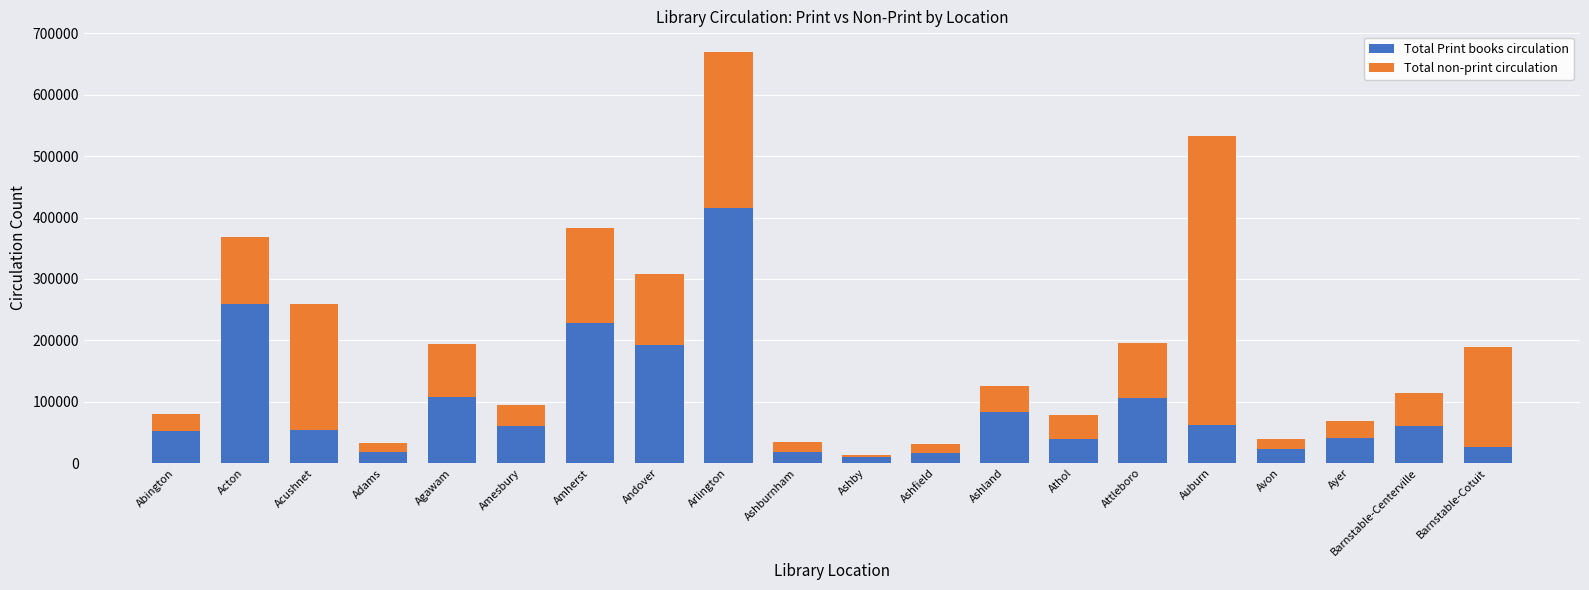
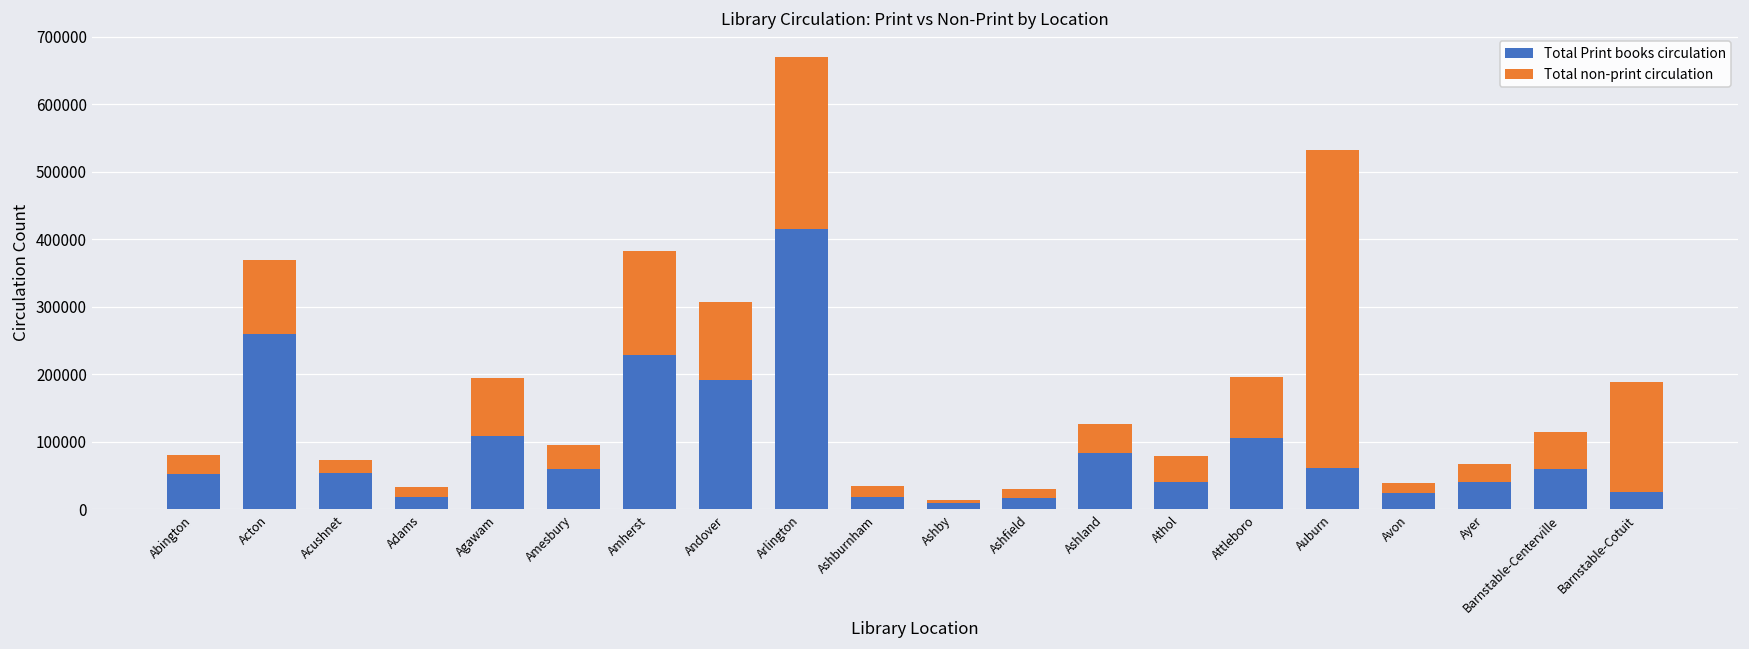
  {
    "Total Print books circulation": {
      "Abington": 50000,
      "Acton": 260000,
      "Acushnet": 50000,
      "Adams": 20000,
      "Agawam": 110000,
      "Amesbury": 60000,
      "Amherst": 230000,
      "Andover": 190000,
      "Arlington": 420000,
      "Ashburnham": 20000,
      "Ashby": 10000,
      "Ashfield": 20000,
      "Ashland": 80000,
      "Athol": 40000,
      "Attleboro": 110000,
      "Auburn": 60000,
      "Avon": 20000,
      "Ayer": 40000,
      "Barnstable-Centerville": 60000,
      "Barnstable-Cotuit": 30000
    },
    "Total non-print circulation": {
      "Abington": 30000,
      "Acton": 110000,
-     "Acushnet": 200000,
+     "Acushnet": 20000,
      "Adams": 10000,
      "Agawam": 90000,
      "Amesbury": 30000,
      "Amherst": 150000,
      "Andover": 120000,
      "Arlington": 250000,
      "Ashburnham": 20000,
      "Ashby": 0,
      "Ashfield": 10000,
      "Ashland": 40000,
      "Athol": 40000,
      "Attleboro": 90000,
      "Auburn": 470000,
      "Avon": 20000,
      "Ayer": 30000,
      "Barnstable-Centerville": 50000,
      "Barnstable-Cotuit": 160000
    }
  }
